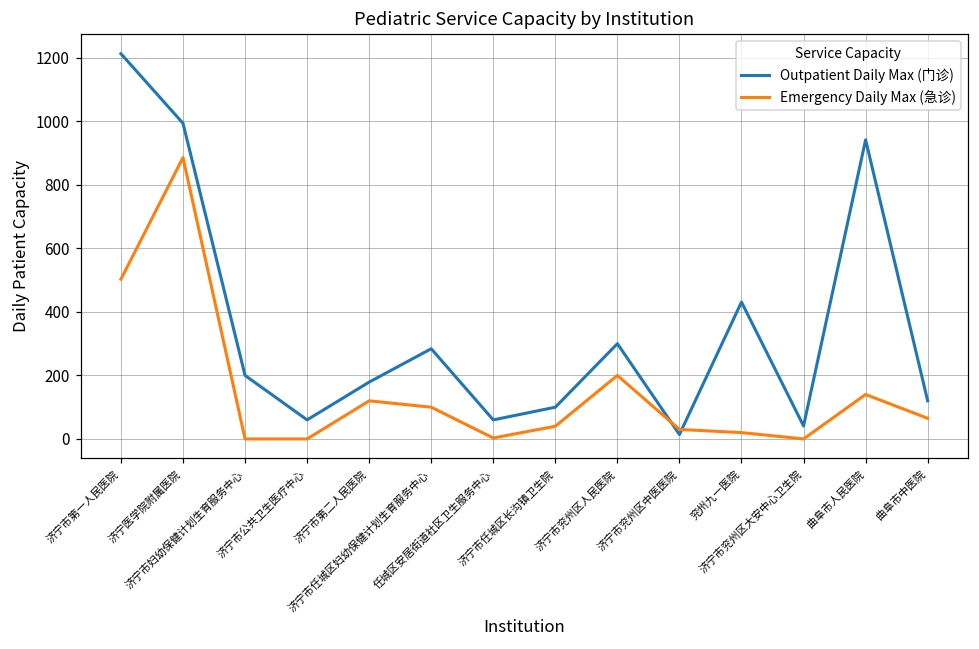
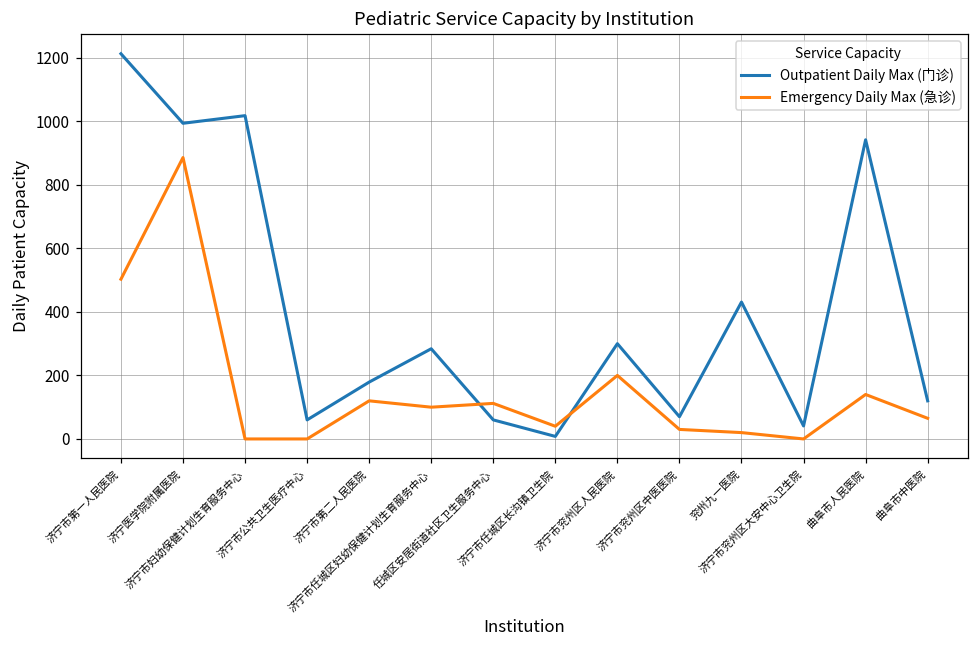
  {
    "Outpatient Daily Max (门诊)": {
      "济宁市第一人民医院": 1210,
      "济宁医学院附属医院": 990,
-     "济宁市妇幼保健计划生育服务中心": 200,
+     "济宁市妇幼保健计划生育服务中心": 1020,
      "济宁市公共卫生医疗中心": 60,
      "济宁市第二人民医院": 180,
      "济宁市任城区妇幼保健计划生育服务中心": 280,
      "任城区安居街道社区卫生服务中心": 60,
-     "济宁市任城区长沟镇卫生院": 100,
+     "济宁市任城区长沟镇卫生院": 10,
      "济宁市兖州区人民医院": 300,
-     "济宁市兖州区中医医院": 10,
+     "济宁市兖州区中医医院": 70,
      "兖州九一医院": 430,
      "济宁市兖州区大安中心卫生院": 40,
      "曲阜市人民医院": 940,
      "曲阜市中医院": 120
    },
    "Emergency Daily Max (急诊)": {
      "济宁市第一人民医院": 500,
      "济宁医学院附属医院": 890,
      "济宁市妇幼保健计划生育服务中心": 0,
      "济宁市公共卫生医疗中心": 0,
      "济宁市第二人民医院": 120,
      "济宁市任城区妇幼保健计划生育服务中心": 100,
-     "任城区安居街道社区卫生服务中心": 0,
+     "任城区安居街道社区卫生服务中心": 110,
      "济宁市任城区长沟镇卫生院": 40,
      "济宁市兖州区人民医院": 200,
      "济宁市兖州区中医医院": 30,
      "兖州九一医院": 20,
      "济宁市兖州区大安中心卫生院": 0,
      "曲阜市人民医院": 140,
      "曲阜市中医院": 70
    }
  }
